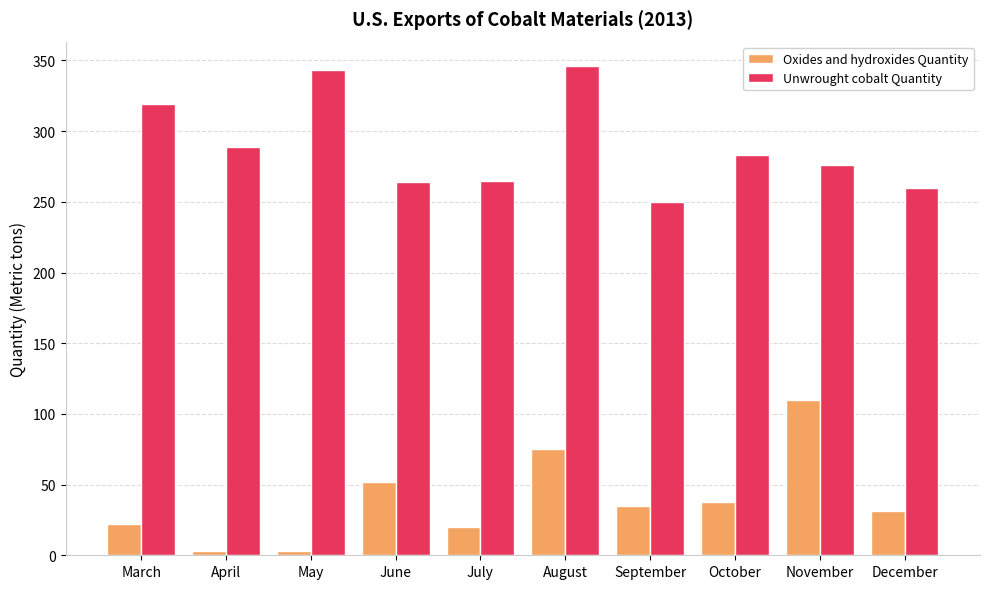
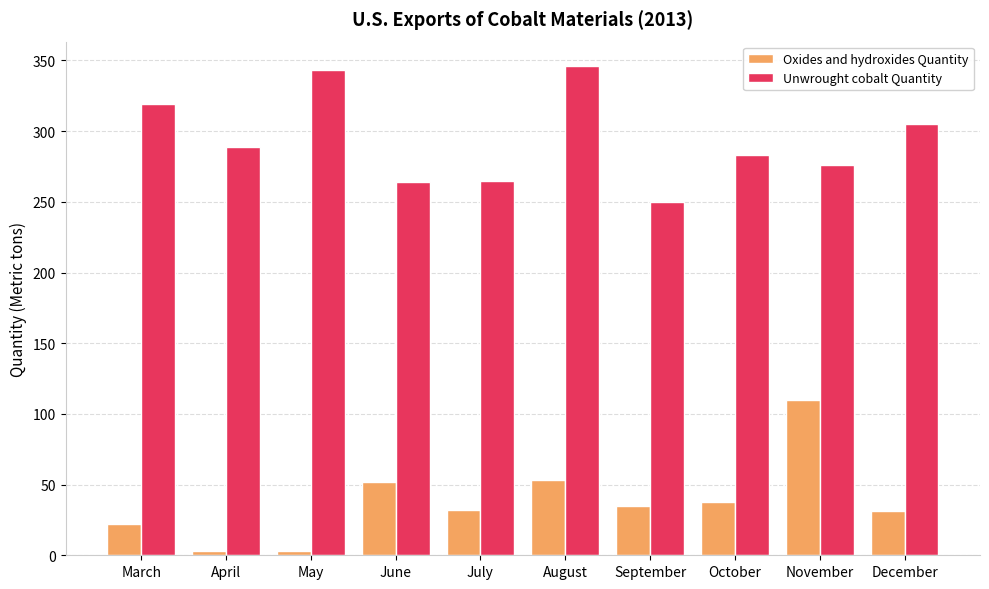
  {
    "Oxides and hydroxides Quantity": {
      "March": 22,
      "April": 3,
      "May": 3,
      "June": 52,
-     "July": 20,
-     "August": 75,
+     "July": 32,
+     "August": 53,
      "September": 35,
      "October": 38,
      "November": 110,
      "December": 31
    },
    "Unwrought cobalt Quantity": {
      "March": 319,
      "April": 289,
      "May": 343,
      "June": 264,
      "July": 265,
      "August": 346,
      "September": 250,
      "October": 283,
      "November": 276,
-     "December": 260
+     "December": 305
    }
  }
